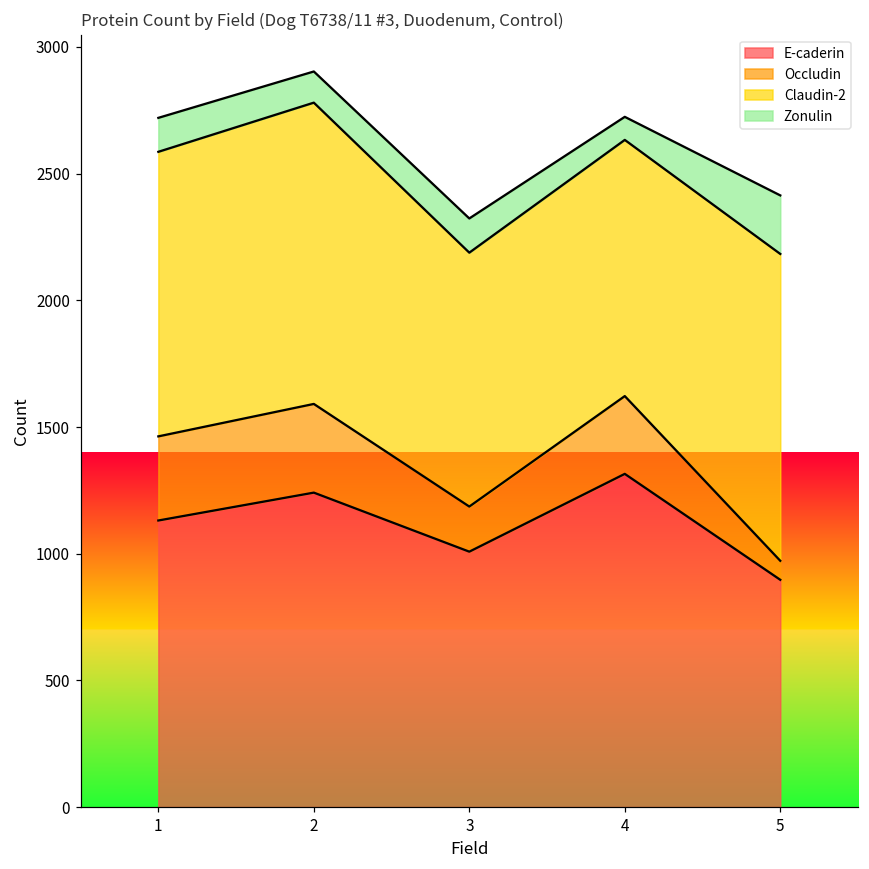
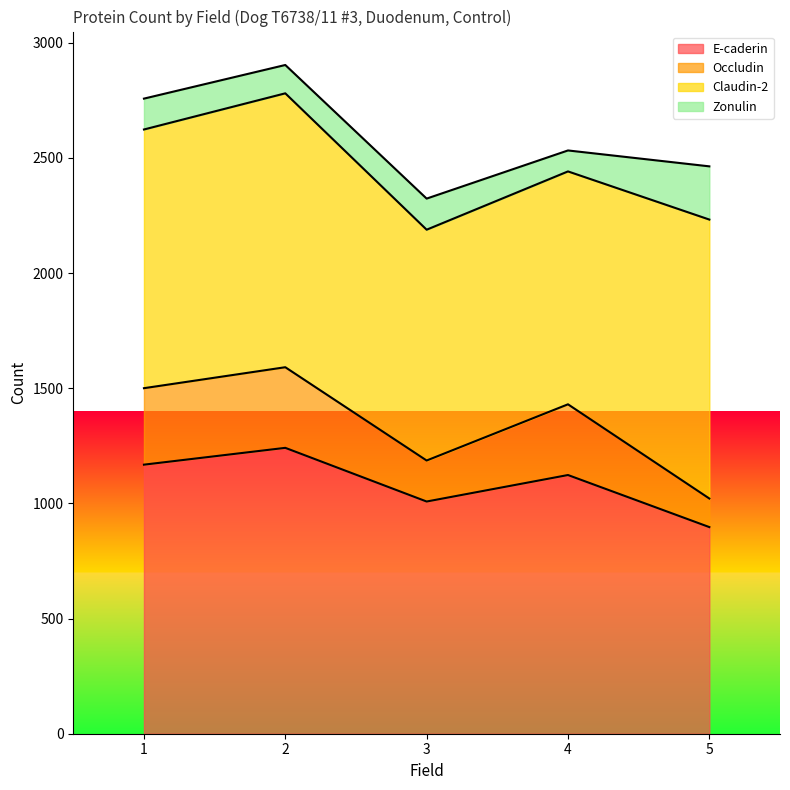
  {
    "E-caderin": {
-     "1": 1130,
+     "1": 1170,
      "2": 1240,
      "3": 1010,
-     "4": 1320,
+     "4": 1120,
      "5": 900
    },
    "Occludin": {
      "1": 330,
      "2": 350,
      "3": 180,
      "4": 310,
-     "5": 80
+     "5": 120
    },
    "Claudin-2": {
      "1": 1120,
      "2": 1190,
      "3": 1000,
      "4": 1010,
      "5": 1210
    },
    "Zonulin": {
      "1": 130,
      "2": 120,
      "3": 140,
      "4": 90,
      "5": 230
    }
  }
